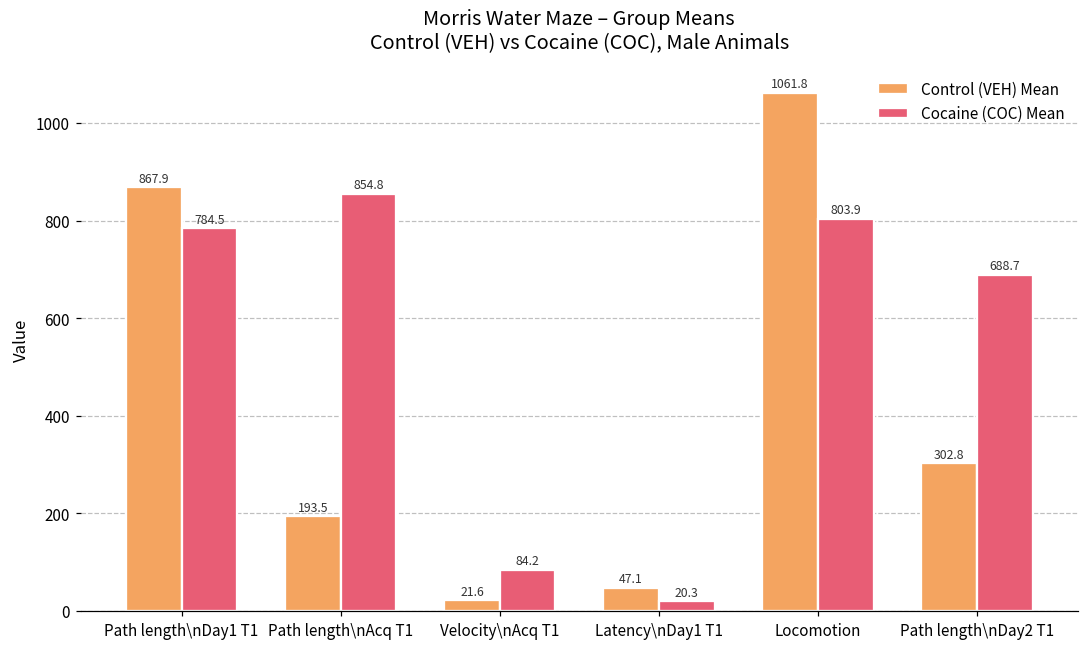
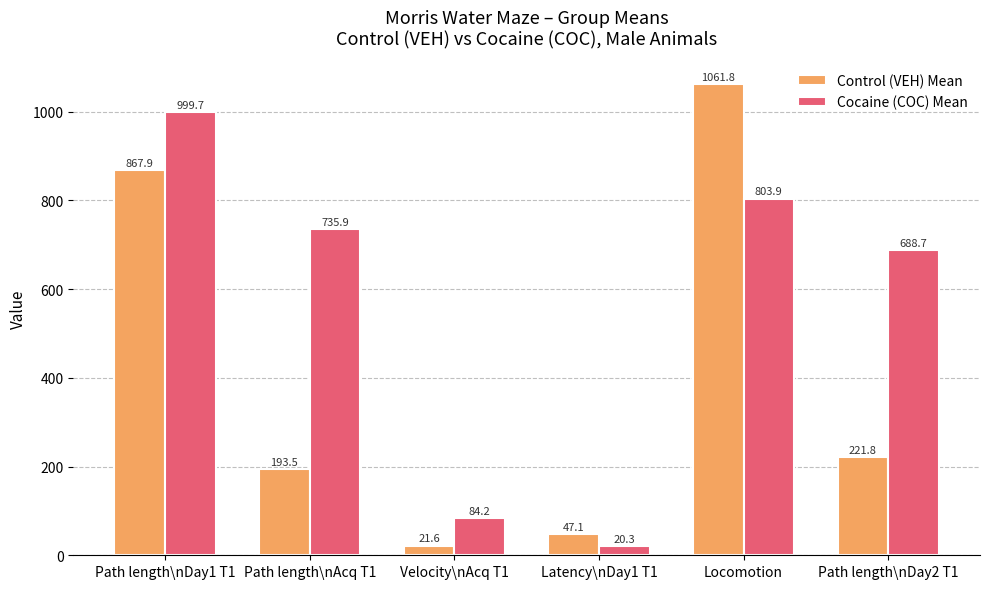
  {
    "Control (VEH) Mean": {
      "Path length\\nDay1 T1": 867.9,
      "Path length\\nAcq T1": 193.5,
      "Velocity\\nAcq T1": 21.6,
      "Latency\\nDay1 T1": 47.1,
      "Locomotion": 1061.8,
-     "Path length\\nDay2 T1": 302.8
+     "Path length\\nDay2 T1": 221.8
    },
    "Cocaine (COC) Mean": {
-     "Path length\\nDay1 T1": 784.5,
-     "Path length\\nAcq T1": 854.8,
+     "Path length\\nDay1 T1": 999.7,
+     "Path length\\nAcq T1": 735.9,
      "Velocity\\nAcq T1": 84.2,
      "Latency\\nDay1 T1": 20.3,
      "Locomotion": 803.9,
      "Path length\\nDay2 T1": 688.7
    }
  }
